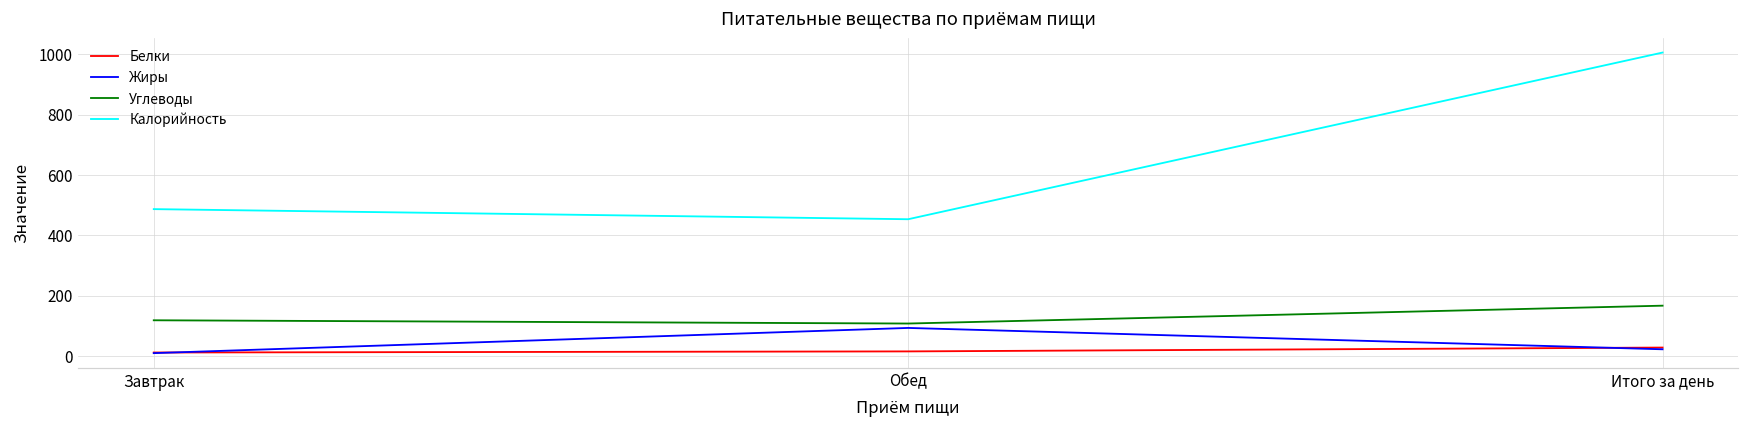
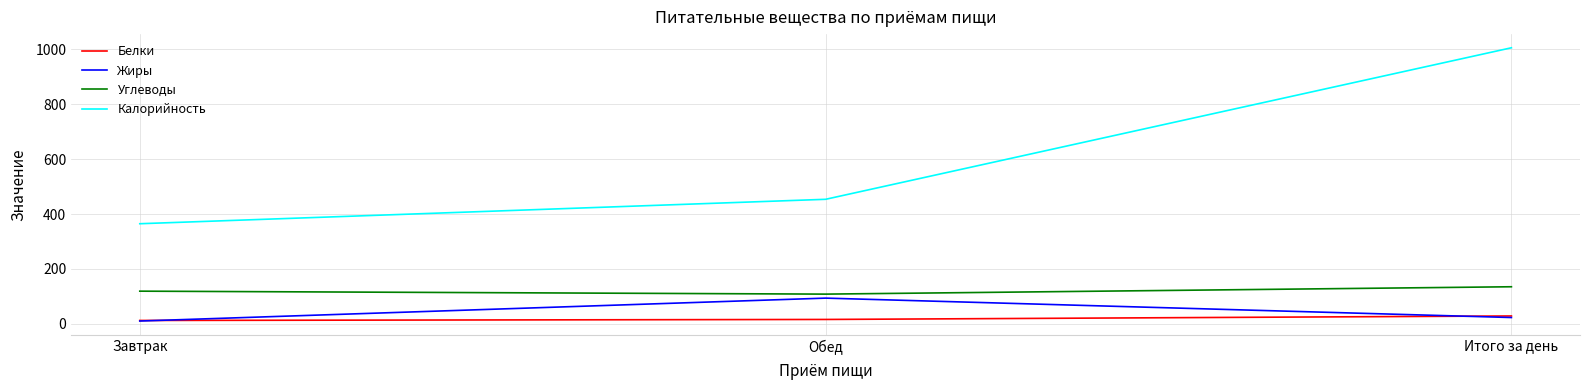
  {
    "Белки": {
      "Обед": 20
    },
    "Жиры": {
      "Обед": 90
    },
    "Углеводы": {
      "Завтрак": 120,
      "Обед": 110,
-     "Итого за день": 170
+     "Итого за день": 140
    },
    "Калорийность": {
-     "Завтрак": 490,
+     "Завтрак": 360,
      "Обед": 450,
      "Итого за день": 1010
    }
  }
